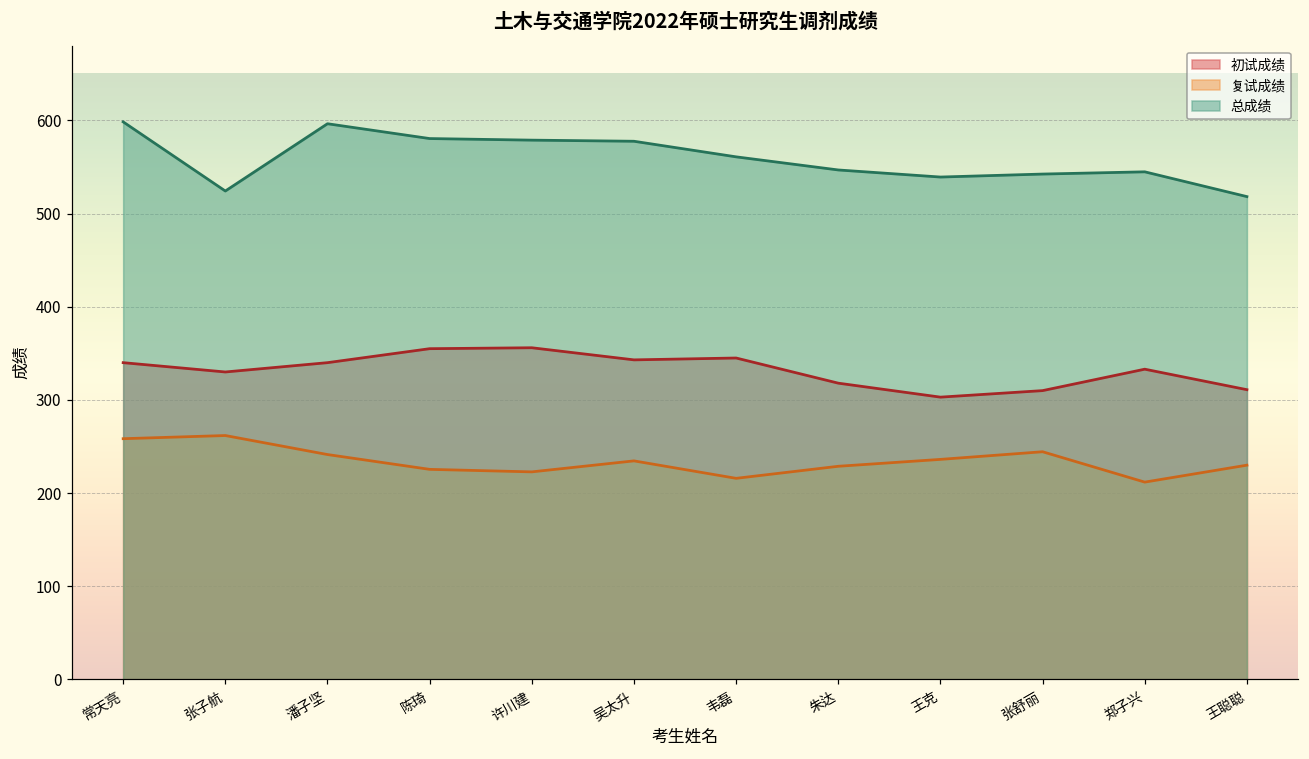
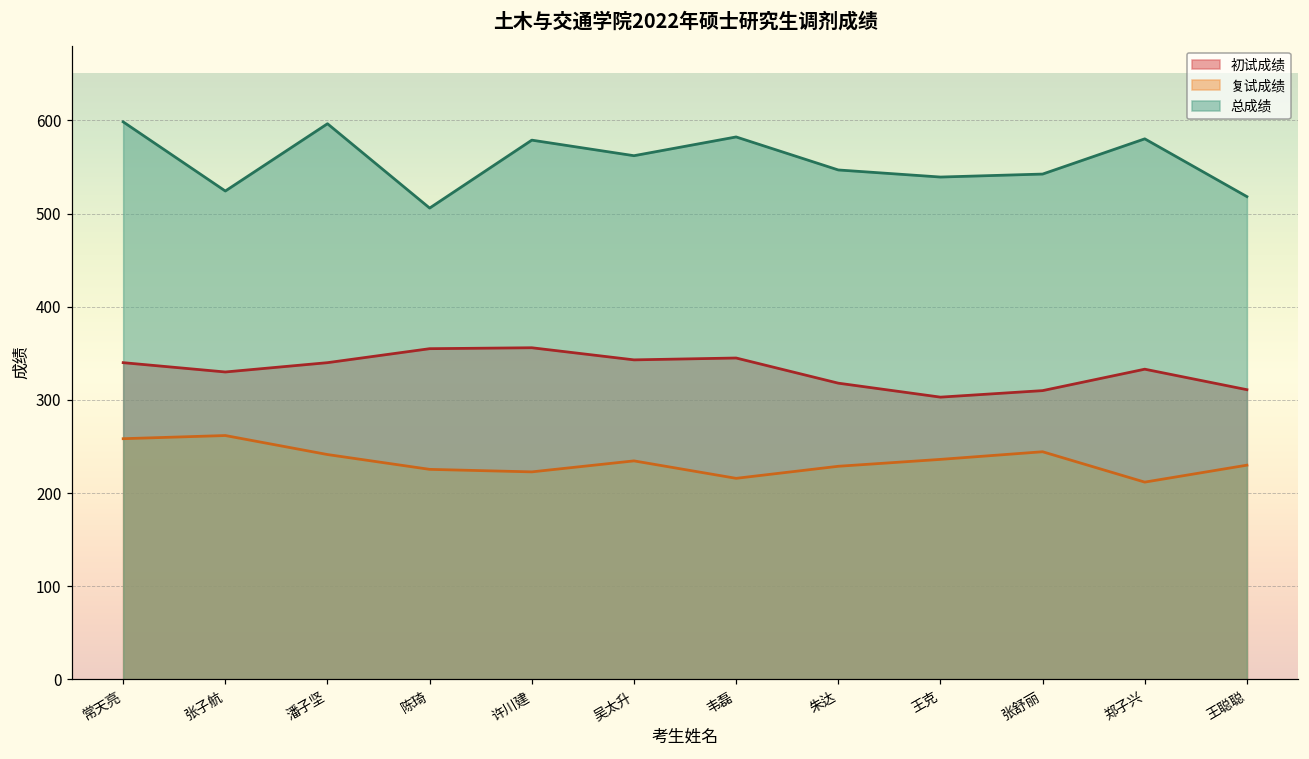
  {
    "总成绩": {
      "常天亮": 600,
      "张子航": 520,
      "潘子坚": 600,
-     "陈琦": 580,
+     "陈琦": 510,
      "许川建": 580,
-     "吴太升": 580,
-     "韦磊": 560,
+     "吴太升": 560,
+     "韦磊": 580,
      "朱达": 550,
      "王克": 540,
      "张舒丽": 540,
-     "郑子兴": 540,
+     "郑子兴": 580,
      "王聪聪": 520
    }
  }
